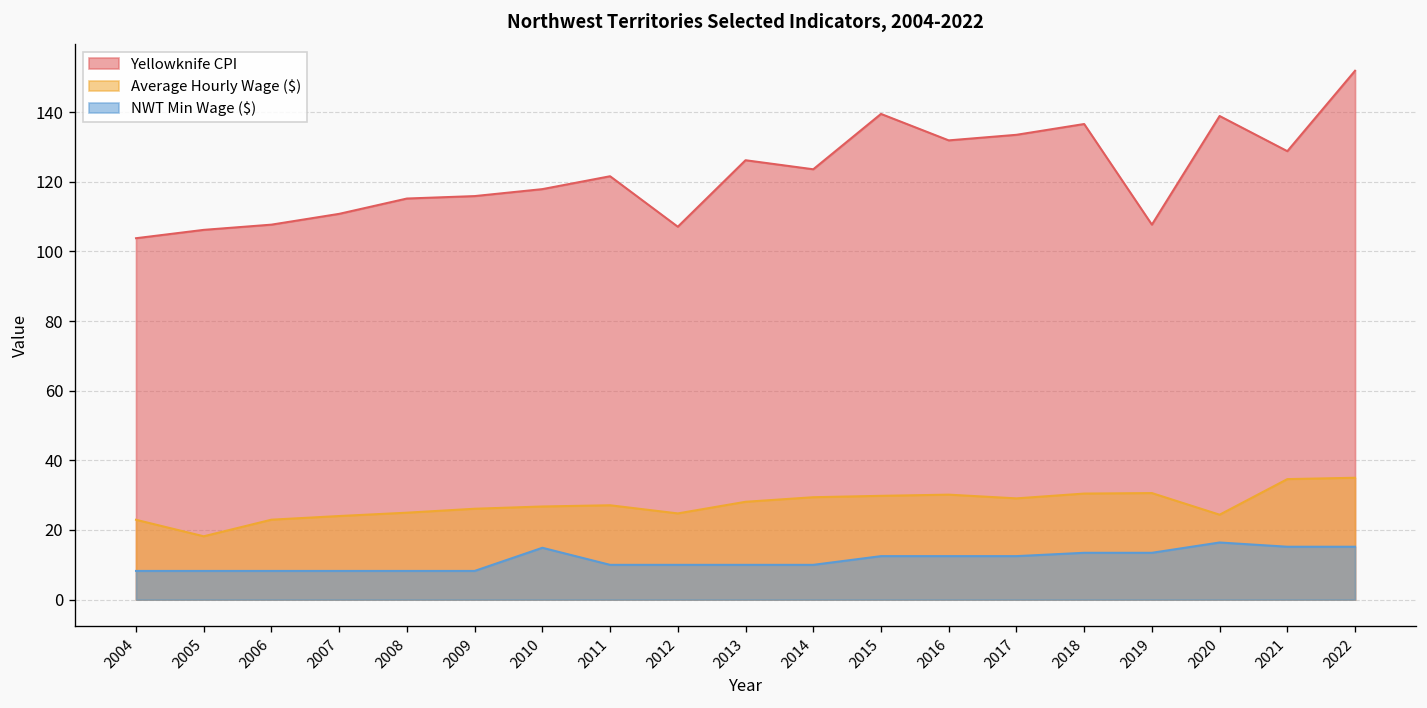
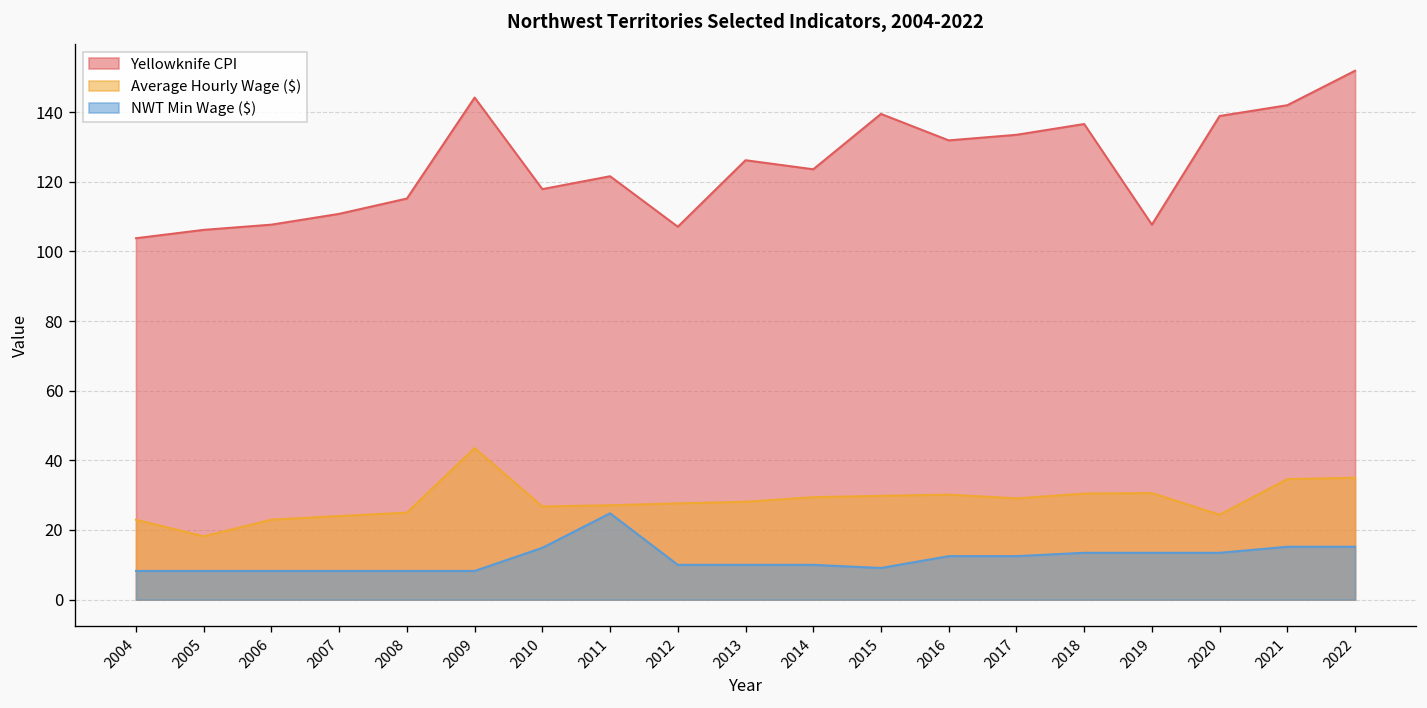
  {
    "Yellowknife CPI": {
      "2004": 104,
      "2005": 106,
      "2006": 108,
      "2007": 111,
      "2008": 115,
-     "2009": 116,
+     "2009": 144,
      "2010": 118,
      "2011": 122,
      "2012": 107,
      "2013": 126,
      "2014": 124,
      "2015": 140,
      "2016": 132,
      "2017": 134,
      "2018": 137,
      "2019": 108,
      "2020": 139,
-     "2021": 129,
+     "2021": 142,
      "2022": 152
    },
    "Average Hourly Wage ($)": {
      "2004": 23,
      "2005": 18,
      "2006": 23,
      "2007": 24,
      "2008": 25,
-     "2009": 26,
+     "2009": 44,
      "2010": 27,
      "2011": 27,
-     "2012": 25,
+     "2012": 28,
      "2013": 28,
      "2014": 29,
      "2015": 30,
      "2016": 30,
      "2017": 29,
      "2018": 30,
      "2019": 31,
      "2020": 24,
      "2021": 35,
      "2022": 35
    },
    "NWT Min Wage ($)": {
      "2004": 8,
      "2005": 8,
      "2006": 8,
      "2007": 8,
      "2008": 8,
      "2009": 8,
      "2010": 15,
-     "2011": 10,
+     "2011": 25,
      "2012": 10,
      "2013": 10,
      "2014": 10,
-     "2015": 13,
+     "2015": 9,
      "2016": 13,
      "2017": 13,
      "2018": 13,
      "2019": 13,
-     "2020": 16,
+     "2020": 13,
      "2021": 15,
      "2022": 15
    }
  }
